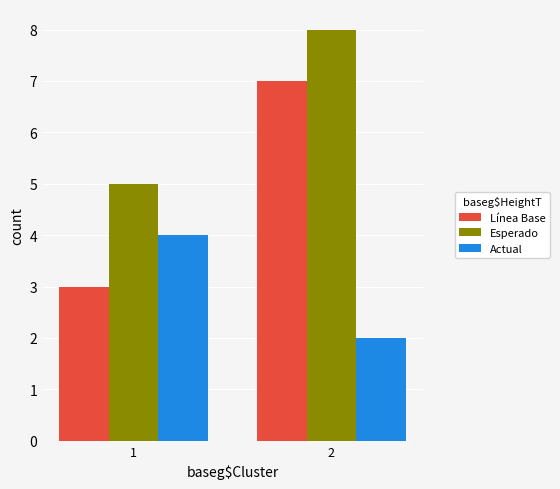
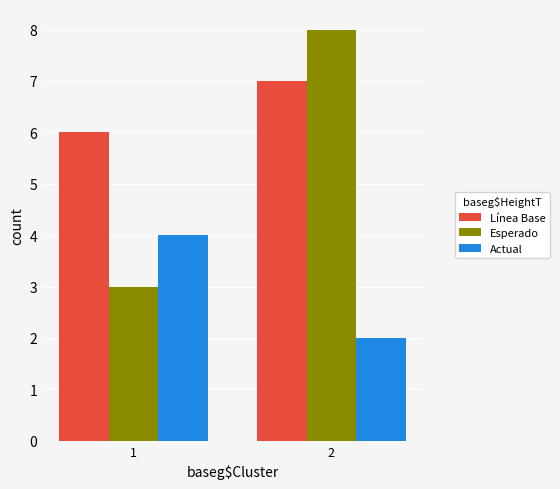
  {
    "Línea Base": {
-     "1": 3,
+     "1": 6,
      "2": 7
    },
    "Esperado": {
-     "1": 5,
+     "1": 3,
      "2": 8
    },
    "Actual": {
      "1": 4,
      "2": 2
    }
  }
